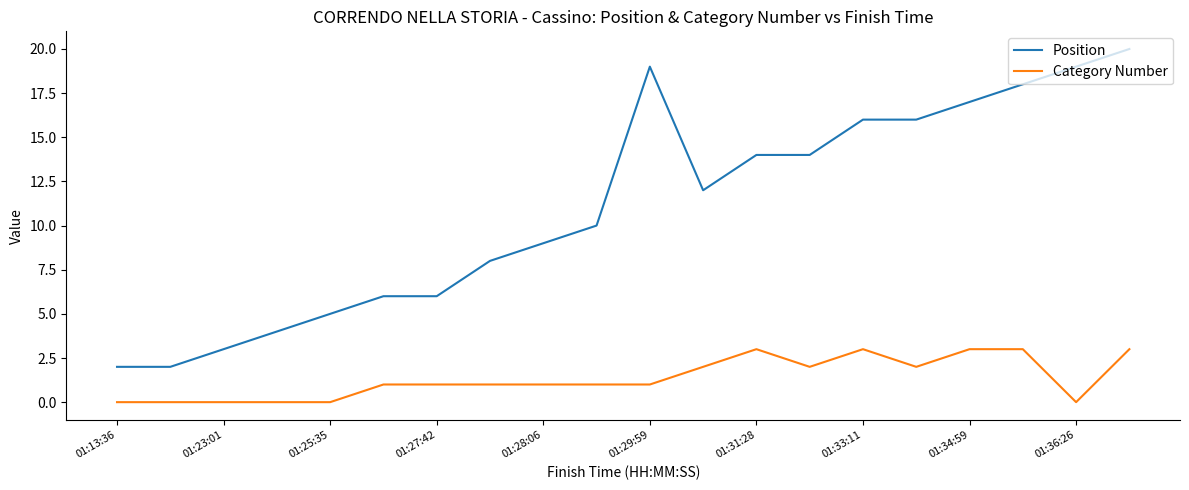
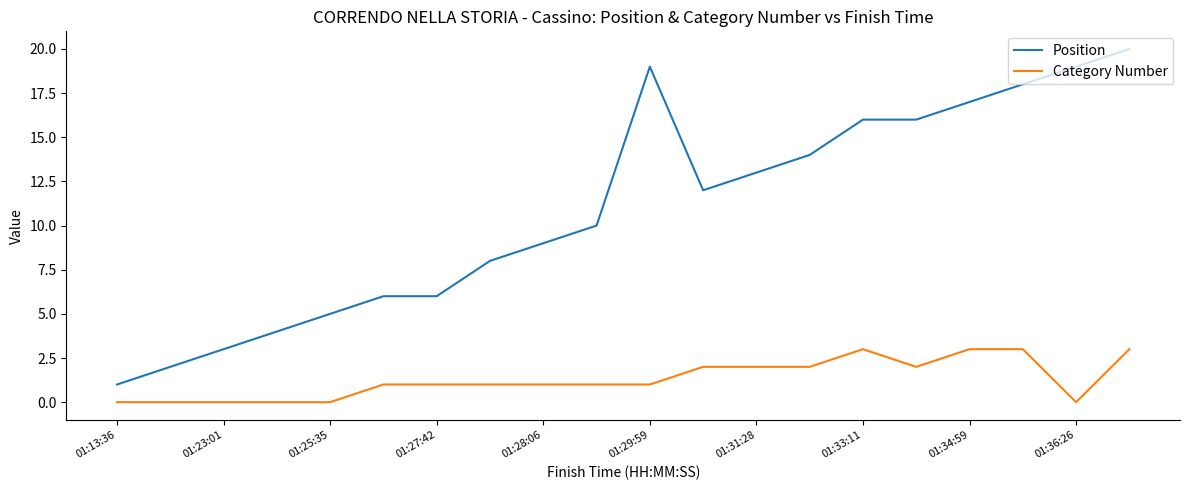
  {
    "Position": {
-     "01:13:36": 2,
+     "01:13:36": 1,
      "01:23:01": 3,
      "01:25:35": 5,
      "01:27:42": 6,
      "01:28:06": 9,
      "01:29:59": 19,
-     "01:31:28": 14,
+     "01:31:28": 13,
      "01:33:11": 16,
      "01:34:59": 17
    },
    "Category Number": {
      "01:13:36": 0,
      "01:23:01": 0,
      "01:25:35": 0,
      "01:27:42": 1,
      "01:28:06": 1,
      "01:29:59": 1,
-     "01:31:28": 3,
+     "01:31:28": 2,
      "01:33:11": 3,
      "01:34:59": 3,
      "01:36:26": 0
    }
  }
